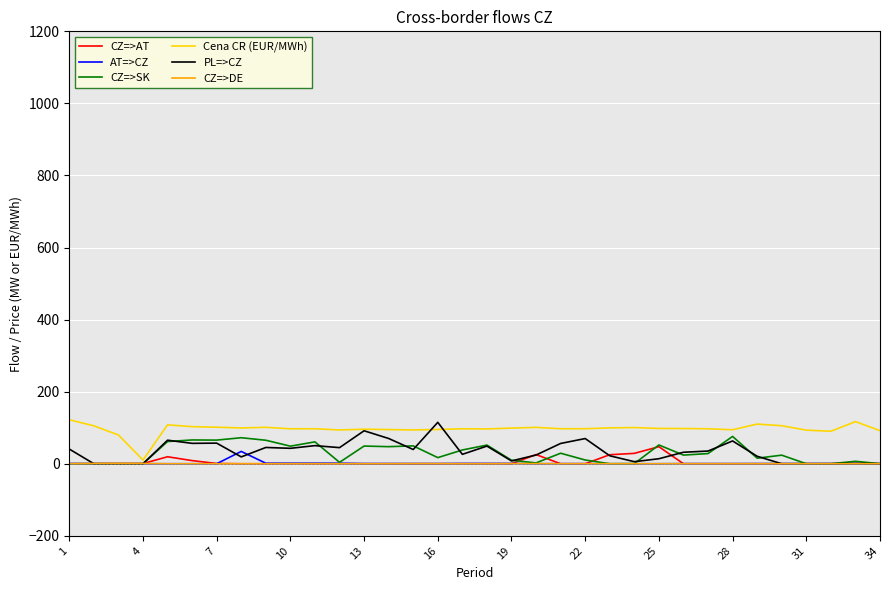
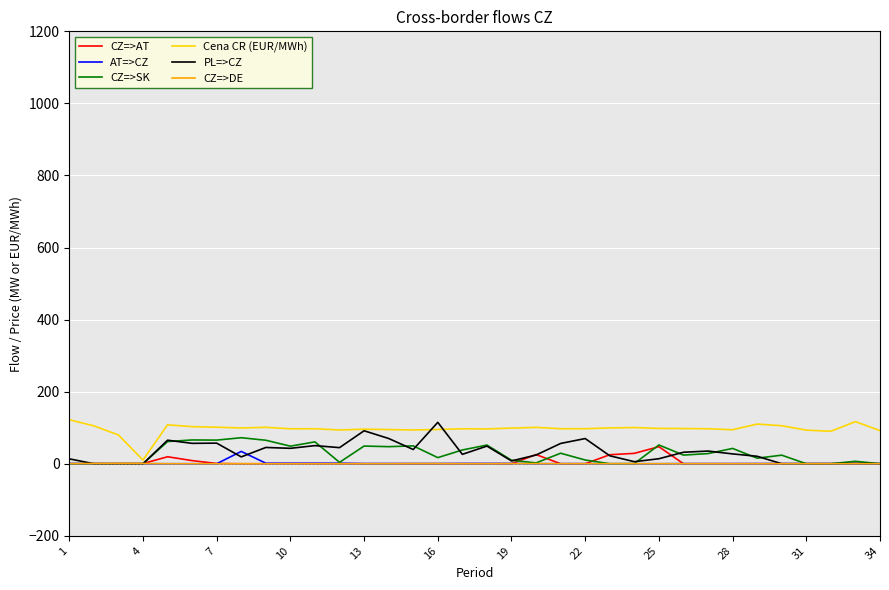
  {
    "CZ=>SK": {
      "7": 70,
      "13": 50,
      "16": 20,
      "22": 10,
-     "28": 80
+     "28": 40
    },
    "PL=>CZ": {
-     "1": 40,
+     "1": 10,
      "7": 60,
      "16": 110,
      "22": 70,
      "25": 10,
-     "28": 60
+     "28": 30
    }
  }
